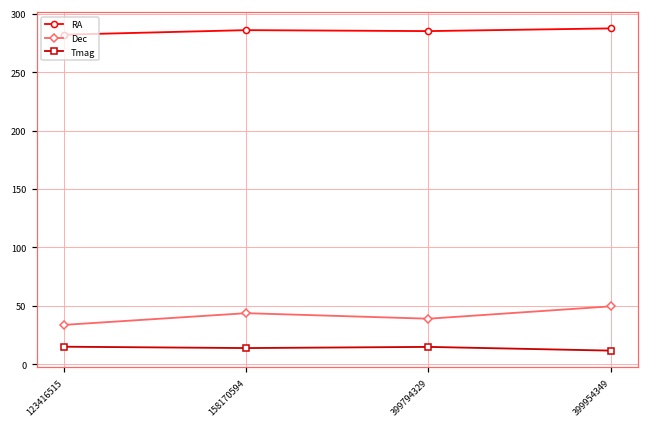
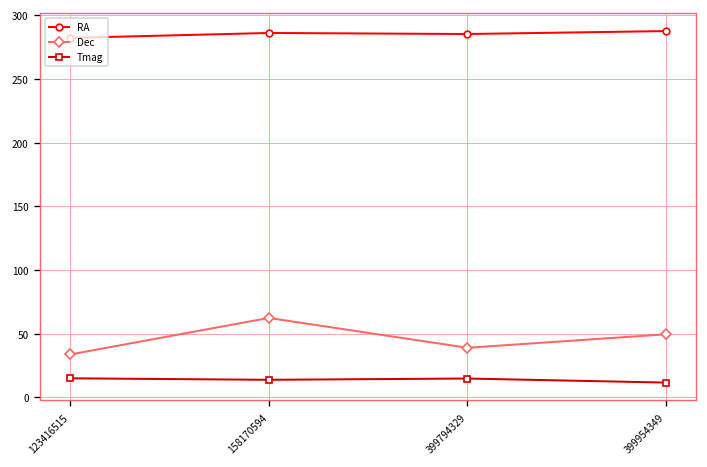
  {
    "Dec": {
      "123416515": 34,
-     "158170594": 44,
+     "158170594": 62,
      "399794329": 39,
      "399954349": 50
    }
  }
